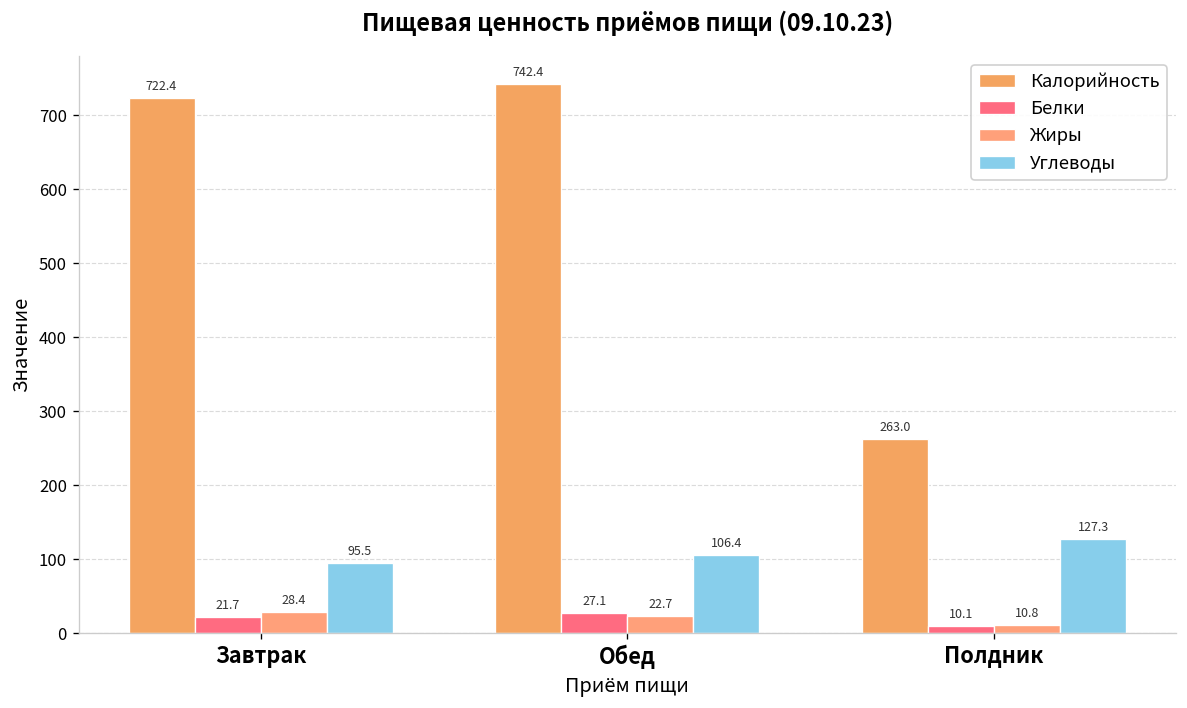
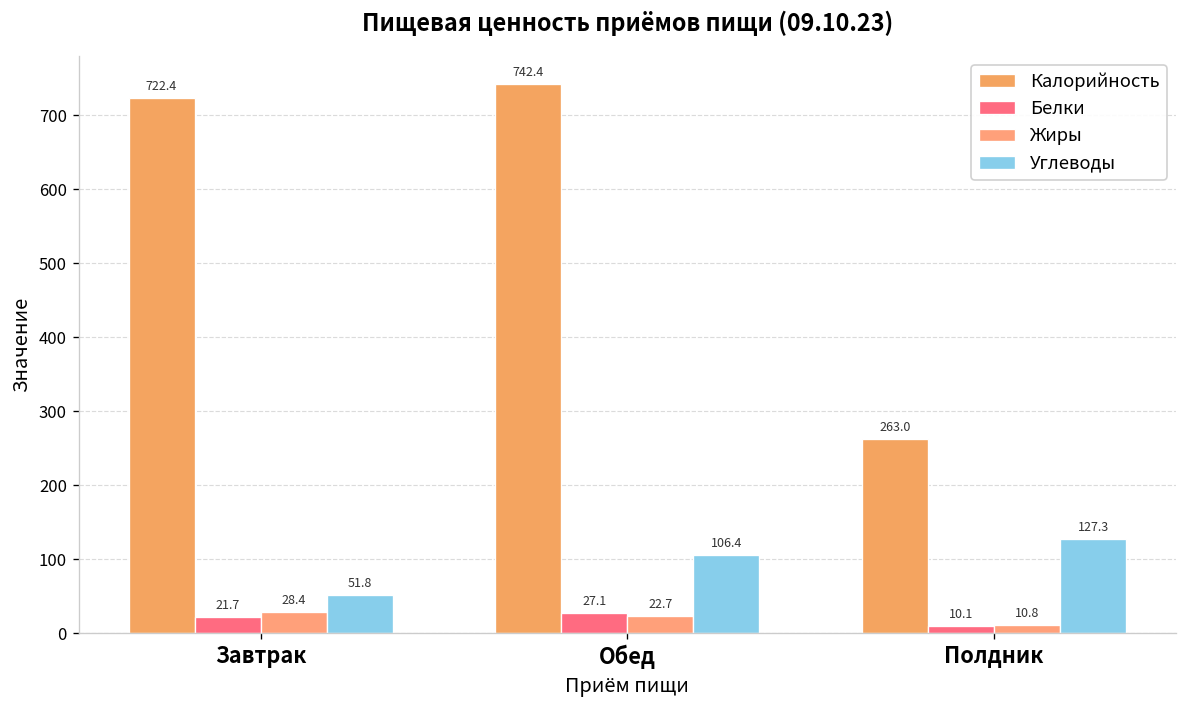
  {
    "Углеводы": {
-     "Завтрак": 95.5,
+     "Завтрак": 51.8,
      "Обед": 106.4,
      "Полдник": 127.3
    }
  }
